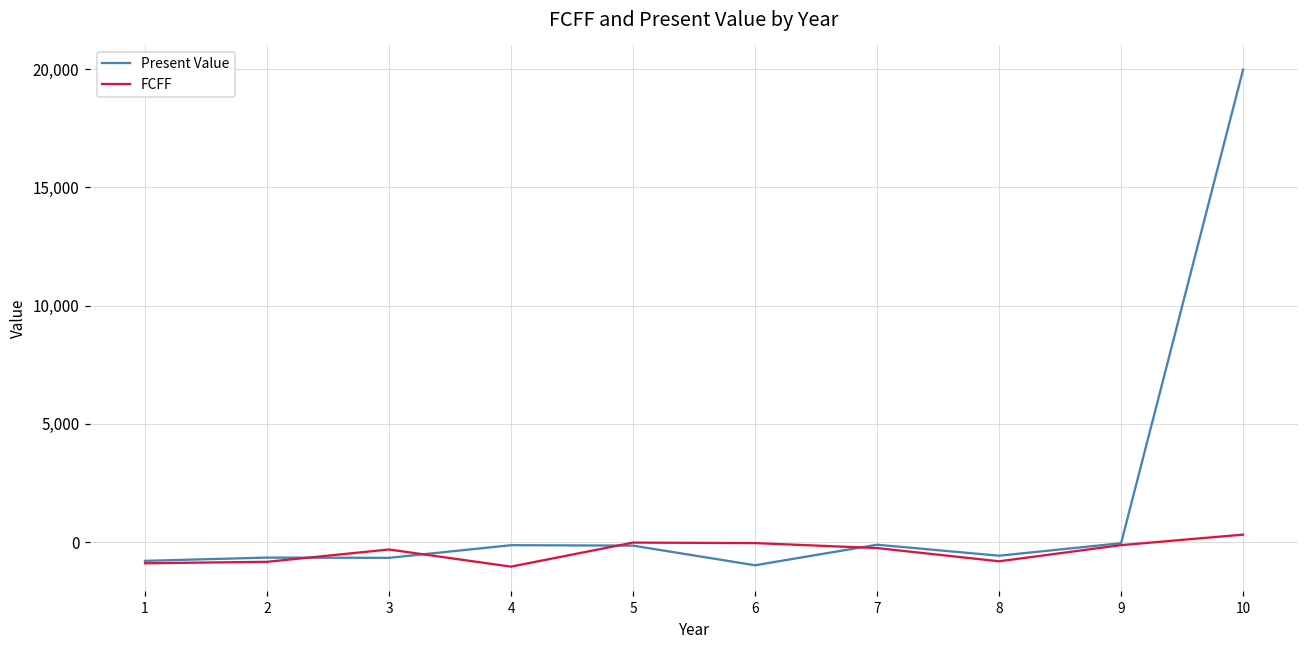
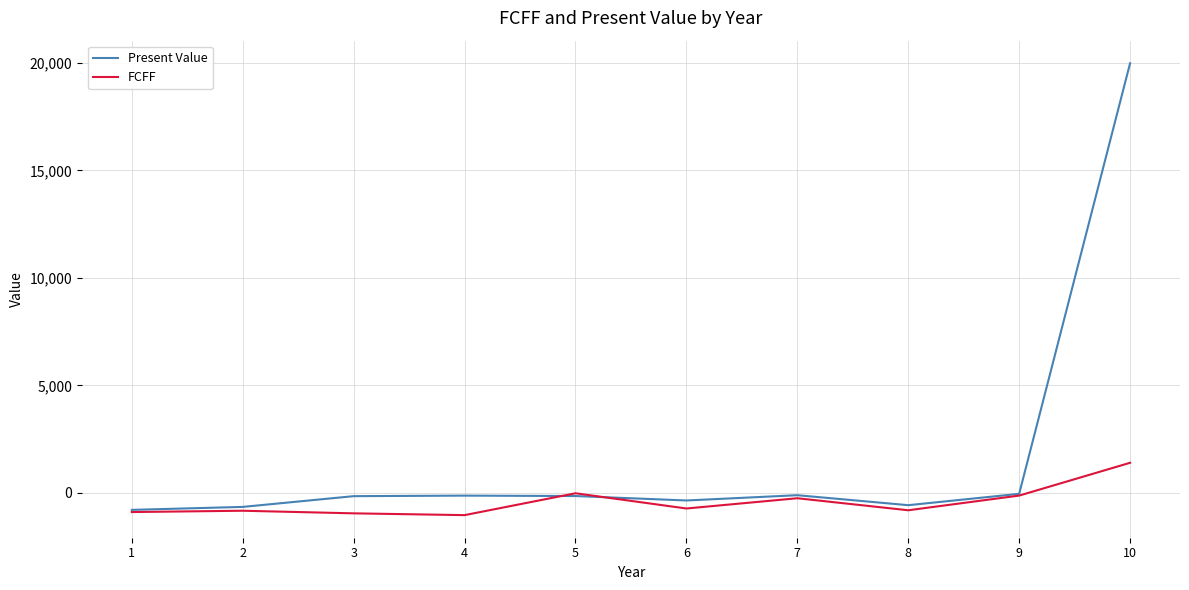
  {
    "Present Value": {
      "2": "-700",
-     "3": "-700",
+     "3": "-200",
      "4": "-100",
      "5": "-100",
-     "6": "-1,000",
+     "6": "-400",
      "7": "-100",
      "8": "-600",
      "10": "20,000"
    },
    "FCFF": {
      "2": "-800",
-     "3": "-300",
+     "3": "-1,000",
      "4": "-1,000",
      "5": "0",
-     "6": "0",
+     "6": "-700",
      "7": "-300",
      "8": "-800",
-     "10": "300"
+     "10": "1,400"
    }
  }
